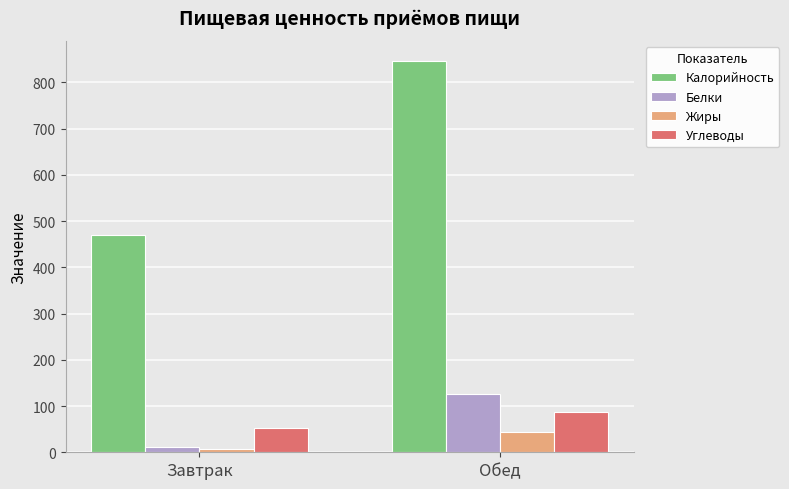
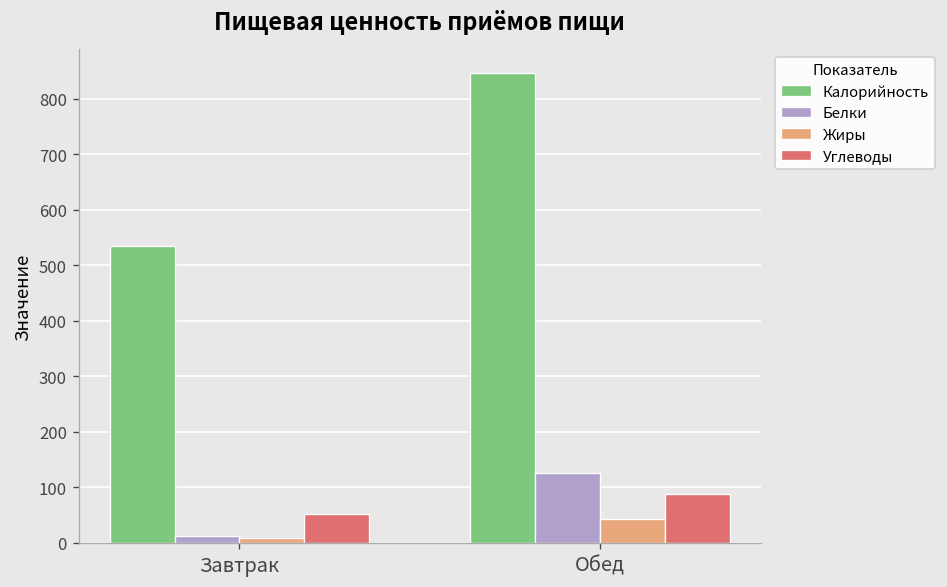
  {
    "Калорийность": {
-     "Завтрак": 470,
+     "Завтрак": 540,
      "Обед": 850
    },
    "Белки": {
      "Завтрак": 10,
      "Обед": 130
    }
  }
